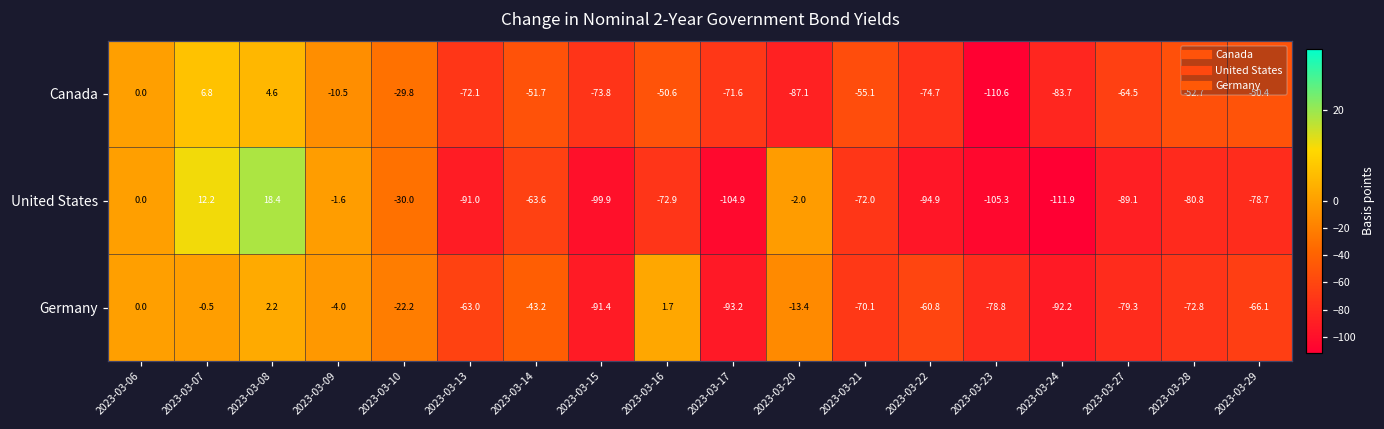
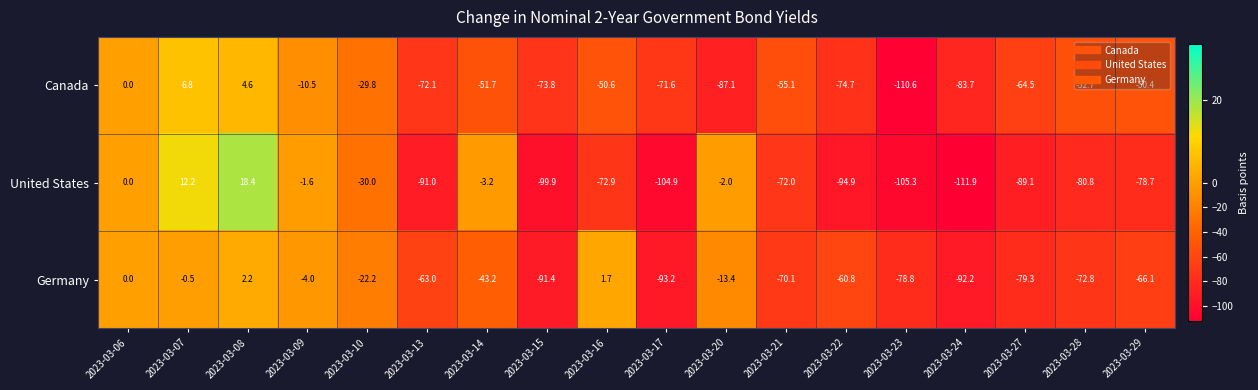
  {
    "Canada": {
      "2023-03-06": 0.0,
      "2023-03-07": 6.8,
      "2023-03-08": 4.6,
      "2023-03-09": -10.5,
      "2023-03-10": -29.8,
      "2023-03-13": -72.1,
      "2023-03-14": -51.7,
      "2023-03-15": -73.8,
      "2023-03-16": -50.6,
      "2023-03-17": -71.6,
      "2023-03-20": -87.1,
      "2023-03-21": -55.1,
      "2023-03-22": -74.7,
      "2023-03-23": -110.6,
      "2023-03-24": -83.7,
      "2023-03-27": -64.5
    },
    "United States": {
      "2023-03-06": 0.0,
      "2023-03-07": 12.2,
      "2023-03-08": 18.4,
      "2023-03-09": -1.6,
      "2023-03-10": -30.0,
      "2023-03-13": -91.0,
-     "2023-03-14": -63.6,
+     "2023-03-14": -3.2,
      "2023-03-15": -99.9,
      "2023-03-16": -72.9,
      "2023-03-17": -104.9,
      "2023-03-20": -2.0,
      "2023-03-21": -72.0,
      "2023-03-22": -94.9,
      "2023-03-23": -105.3,
      "2023-03-24": -111.9,
      "2023-03-27": -89.1,
      "2023-03-28": -80.8,
      "2023-03-29": -78.7
    },
    "Germany": {
      "2023-03-06": 0.0,
      "2023-03-07": -0.5,
      "2023-03-08": 2.2,
      "2023-03-09": -4.0,
      "2023-03-10": -22.2,
      "2023-03-13": -63.0,
      "2023-03-14": -43.2,
      "2023-03-15": -91.4,
      "2023-03-16": 1.7,
      "2023-03-17": -93.2,
      "2023-03-20": -13.4,
      "2023-03-21": -70.1,
      "2023-03-22": -60.8,
      "2023-03-23": -78.8,
      "2023-03-24": -92.2,
      "2023-03-27": -79.3,
      "2023-03-28": -72.8,
      "2023-03-29": -66.1
    }
  }
